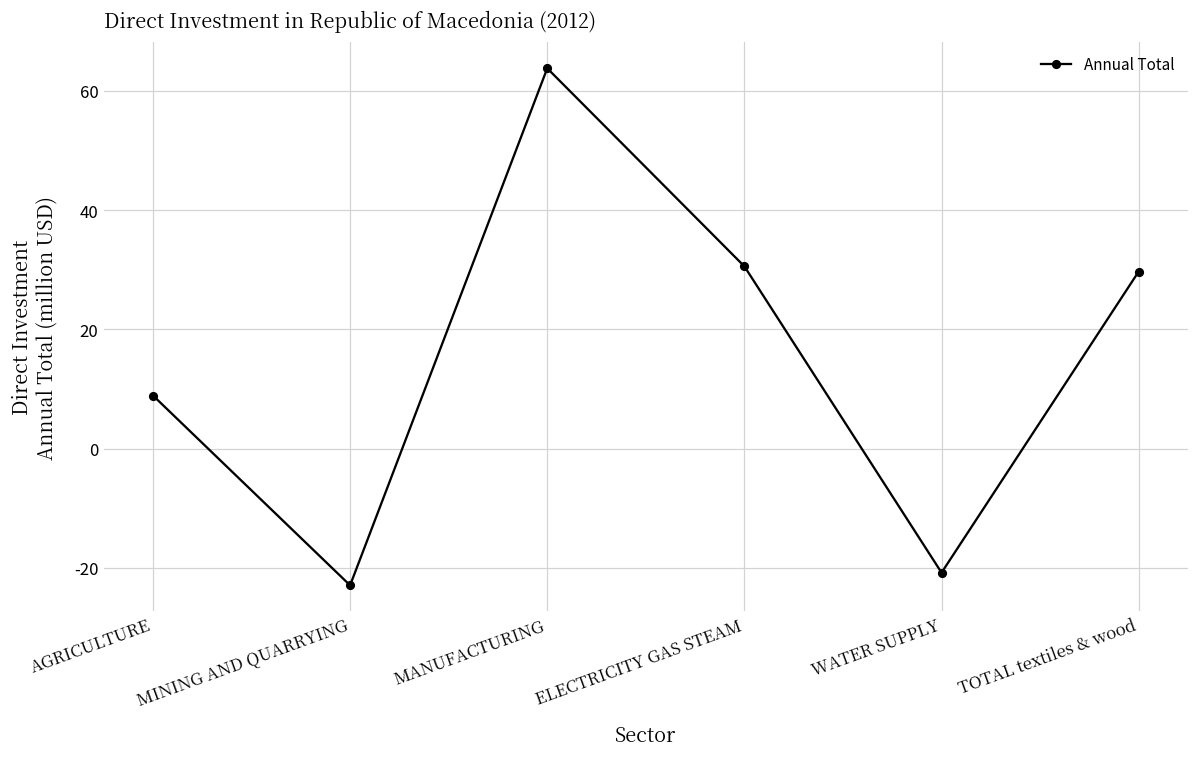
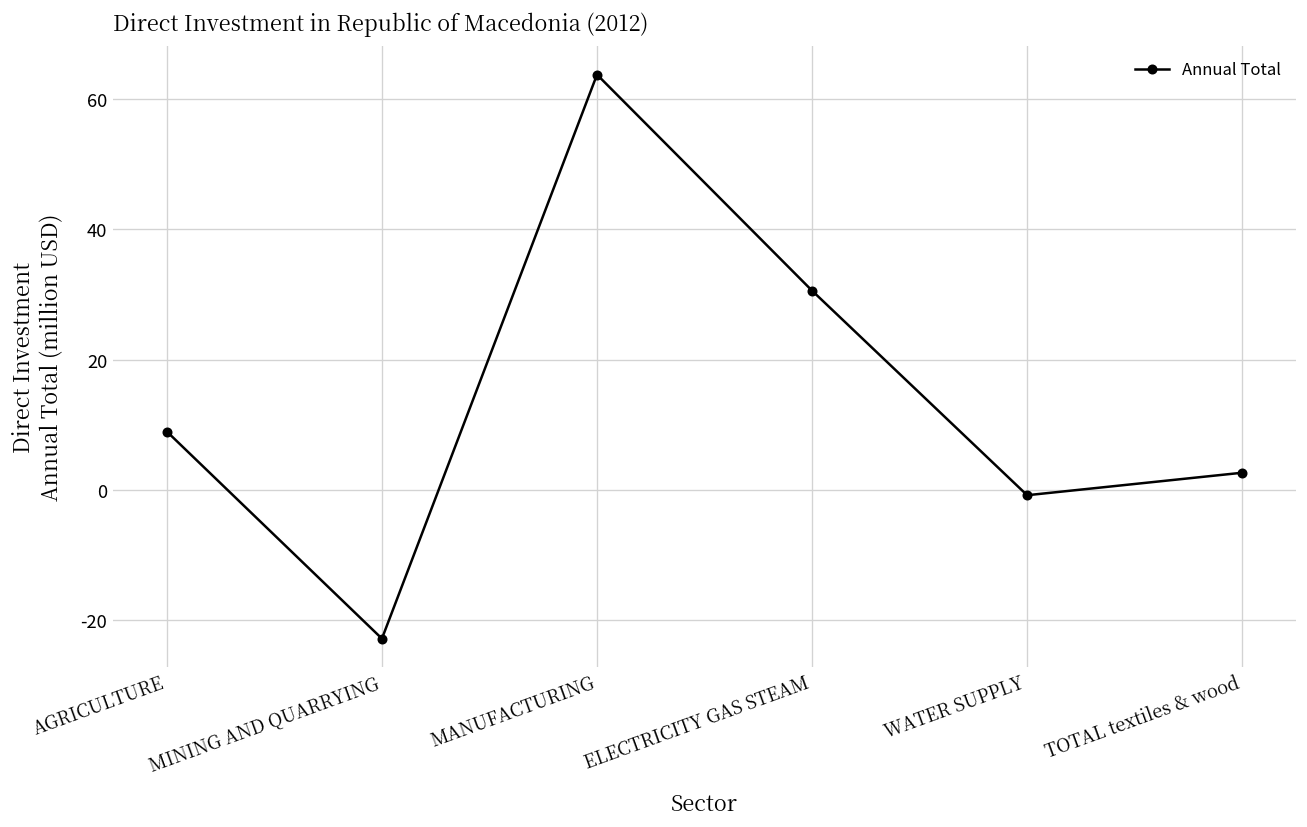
  {
    "AGRICULTURE": 9,
    "MINING AND QUARRYING": -23,
    "MANUFACTURING": 64,
    "ELECTRICITY GAS STEAM": 31,
-   "WATER SUPPLY": -21,
-   "TOTAL textiles & wood": 30
+   "WATER SUPPLY": -1,
+   "TOTAL textiles & wood": 3
  }
